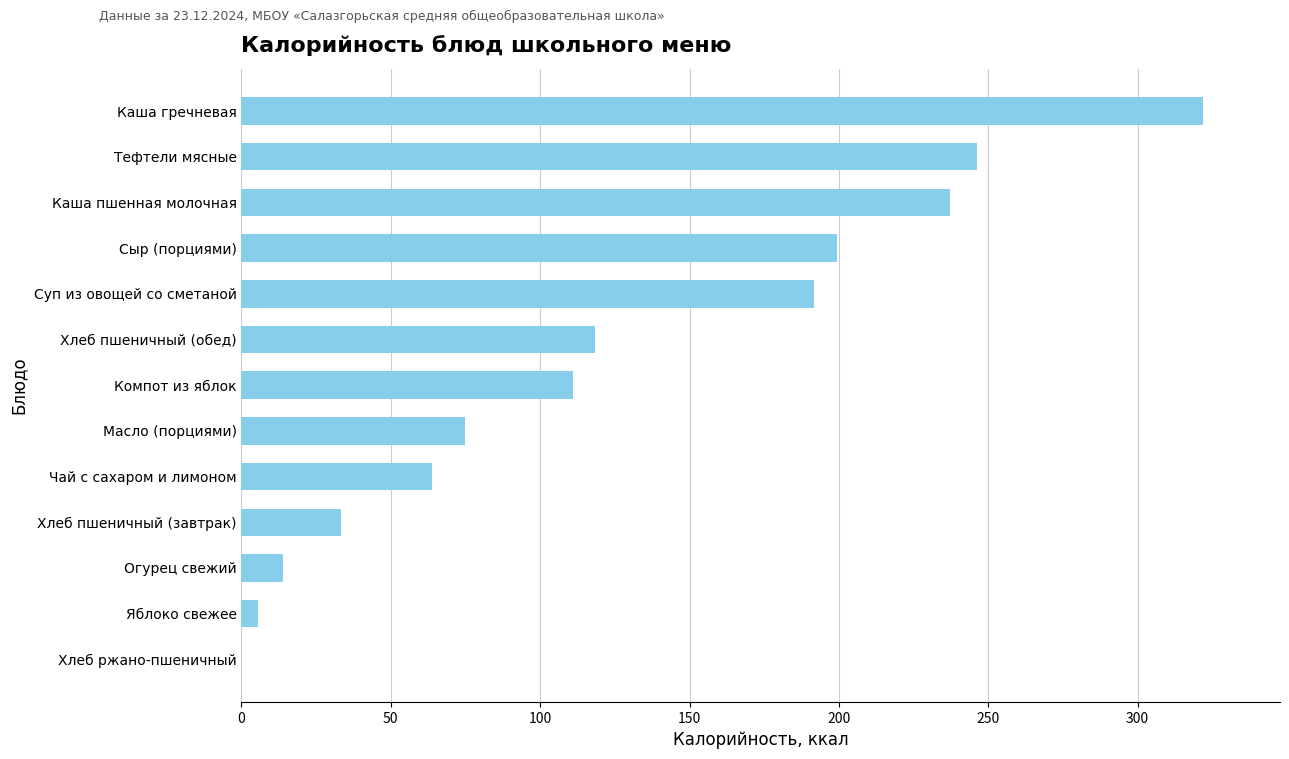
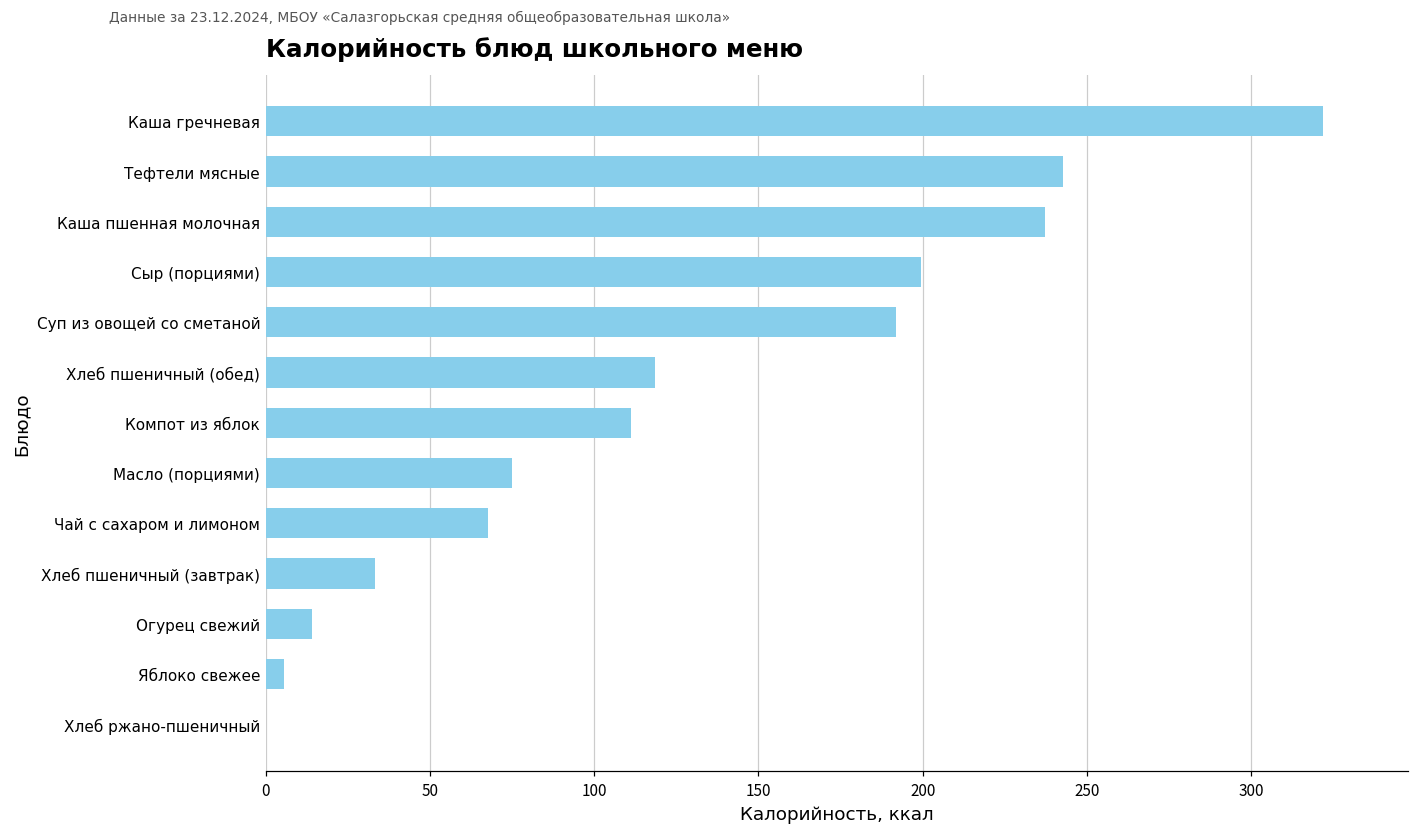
  {
    "Каша гречневая": 322,
-   "Тефтели мясные": 246,
+   "Тефтели мясные": 243,
    "Каша пшенная молочная": 237,
    "Сыр (порциями)": 199,
    "Суп из овощей со сметаной": 192,
    "Хлеб пшеничный (обед)": 118,
    "Компот из яблок": 111,
    "Масло (порциями)": 75,
-   "Чай с сахаром и лимоном": 64,
+   "Чай с сахаром и лимоном": 68,
    "Хлеб пшеничный (завтрак)": 33,
    "Огурец свежий": 14,
    "Яблоко свежее": 6,
    "Хлеб ржано-пшеничный": 0
  }
